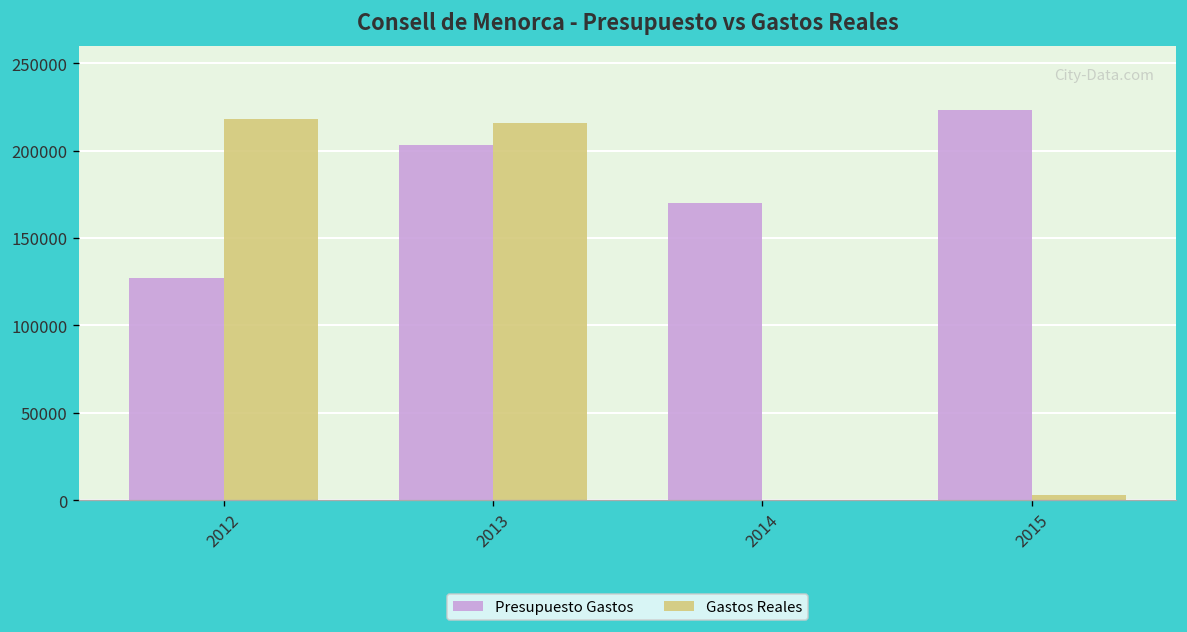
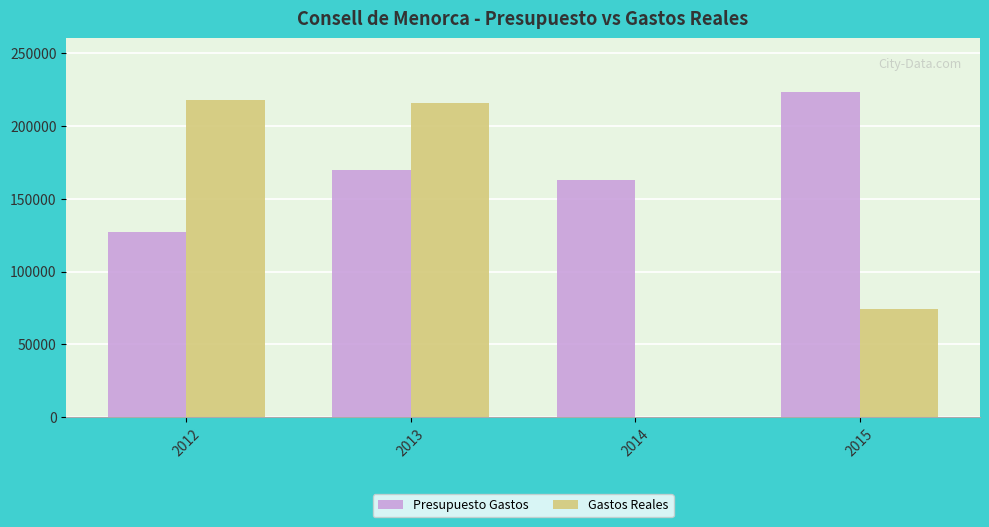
  {
    "Presupuesto Gastos": {
      "2012": 127000,
-     "2013": 203000,
-     "2014": 170000,
+     "2013": 170000,
+     "2014": 163000,
      "2015": 223000
    },
    "Gastos Reales": {
      "2012": 218000,
      "2013": 216000,
      "2014": 0,
-     "2015": 3000
+     "2015": 74000
    }
  }
